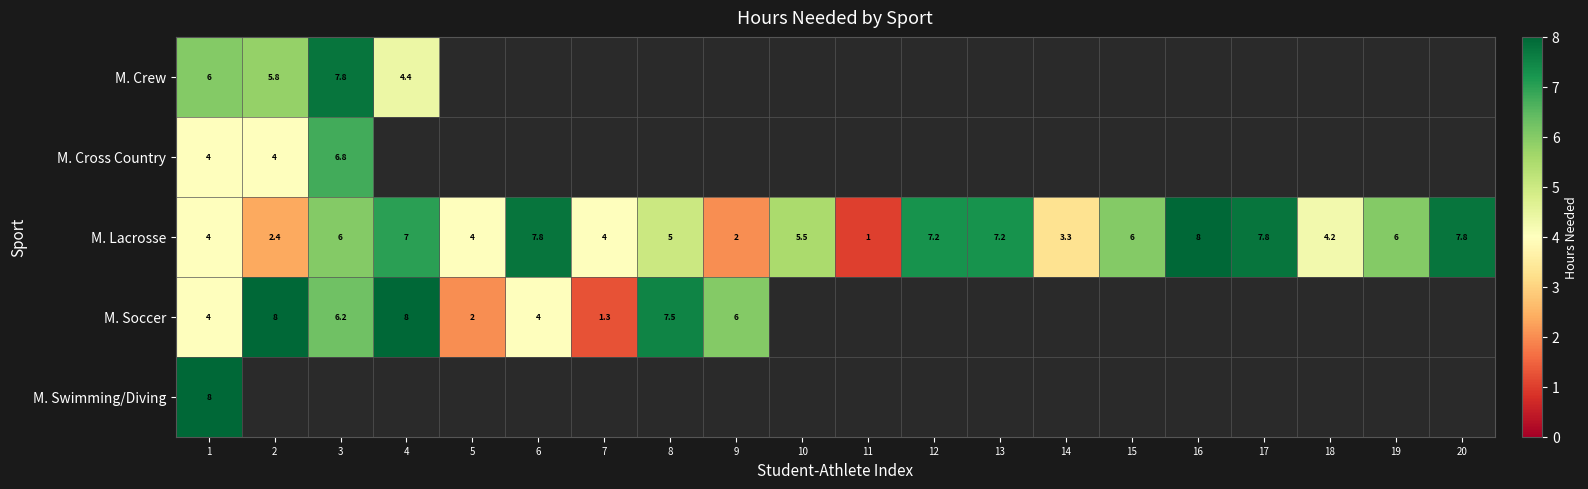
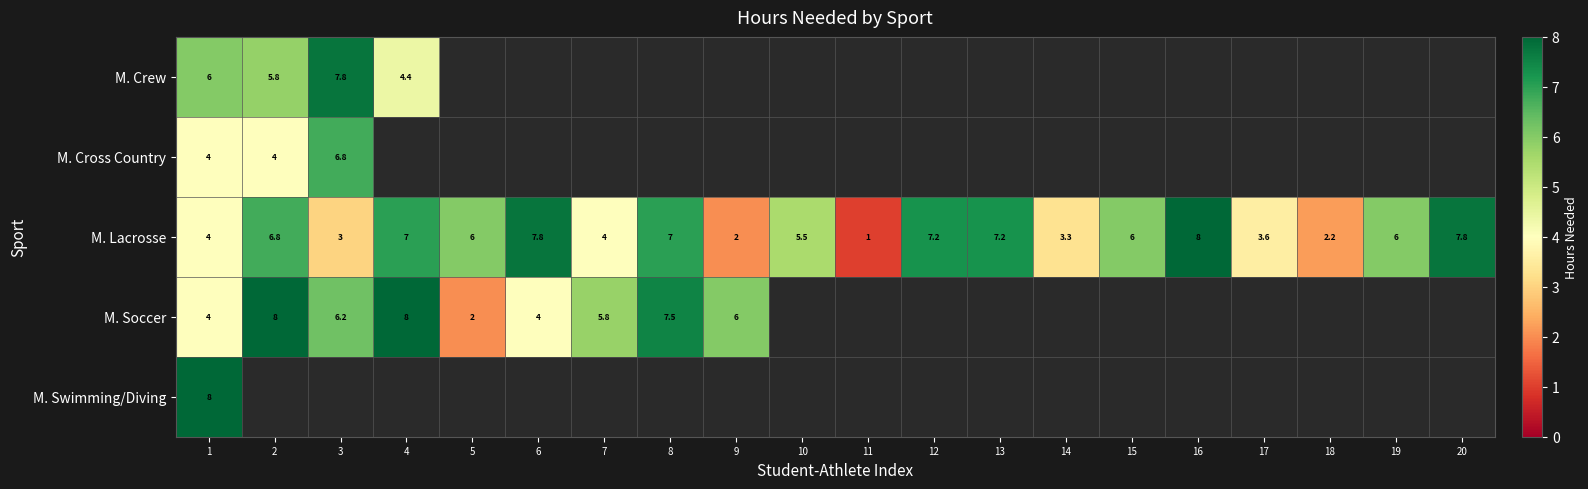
  {
    "M. Crew": {
      "1": 6,
      "2": 5.8,
      "3": 7.8,
      "4": 4.4
    },
    "M. Cross Country": {
      "1": 4,
      "2": 4,
      "3": 6.8
    },
    "M. Lacrosse": {
      "1": 4,
-     "2": 2.4,
-     "3": 6,
+     "2": 6.8,
+     "3": 3,
      "4": 7,
-     "5": 4,
+     "5": 6,
      "6": 7.8,
      "7": 4,
-     "8": 5,
+     "8": 7,
      "9": 2,
      "10": 5.5,
      "11": 1,
      "12": 7.2,
      "13": 7.2,
      "14": 3.3,
      "15": 6,
      "16": 8,
-     "17": 7.8,
-     "18": 4.2,
+     "17": 3.6,
+     "18": 2.2,
      "19": 6,
      "20": 7.8
    },
    "M. Soccer": {
      "1": 4,
      "2": 8,
      "3": 6.2,
      "4": 8,
      "5": 2,
      "6": 4,
-     "7": 1.3,
+     "7": 5.8,
      "8": 7.5,
      "9": 6
    },
    "M. Swimming/Diving": {
      "1": 8
    }
  }
